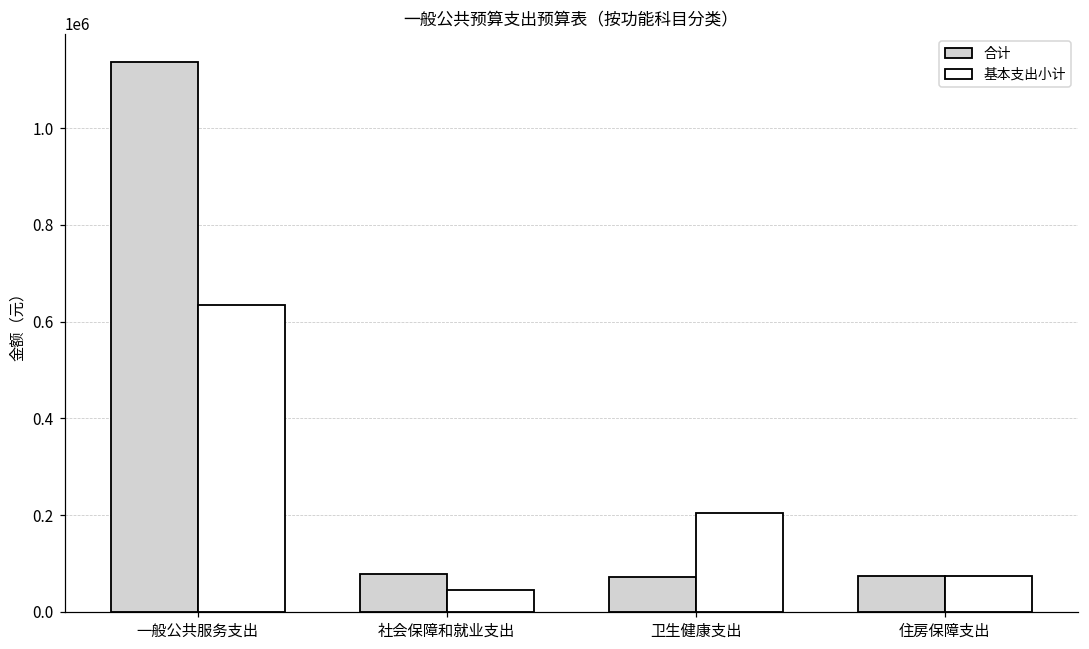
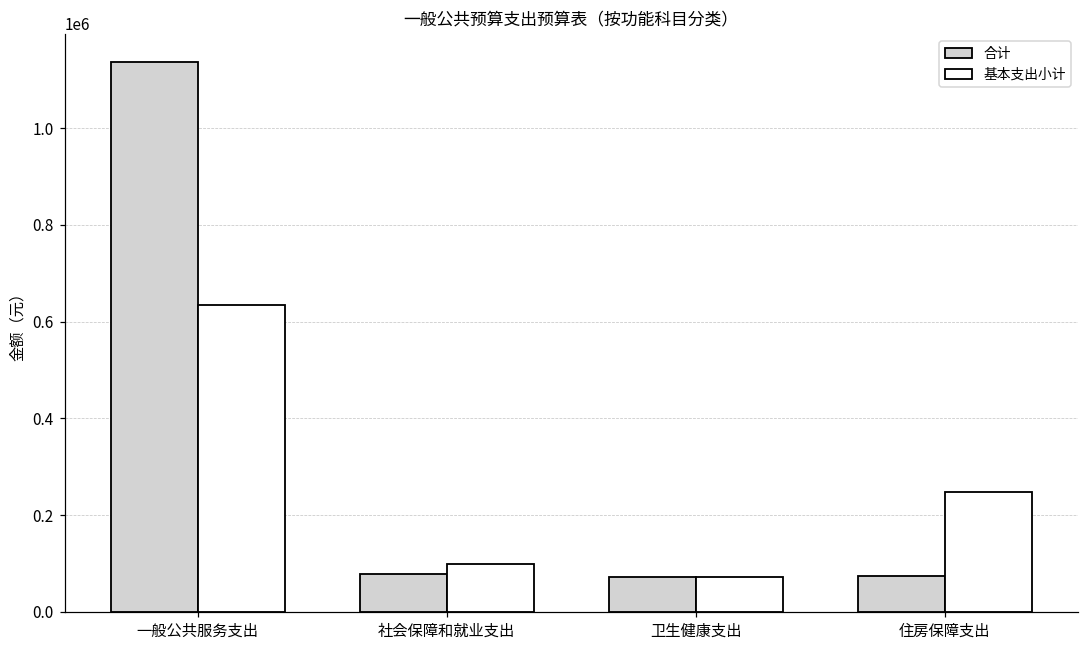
  {
    "合计": {
      "一般公共服务支出": 1140000,
      "社会保障和就业支出": 80000,
      "卫生健康支出": 70000,
      "住房保障支出": 70000
    },
    "基本支出小计": {
      "一般公共服务支出": 630000,
-     "社会保障和就业支出": 50000,
-     "卫生健康支出": 200000,
-     "住房保障支出": 70000
+     "社会保障和就业支出": 100000,
+     "卫生健康支出": 70000,
+     "住房保障支出": 250000
    }
  }
